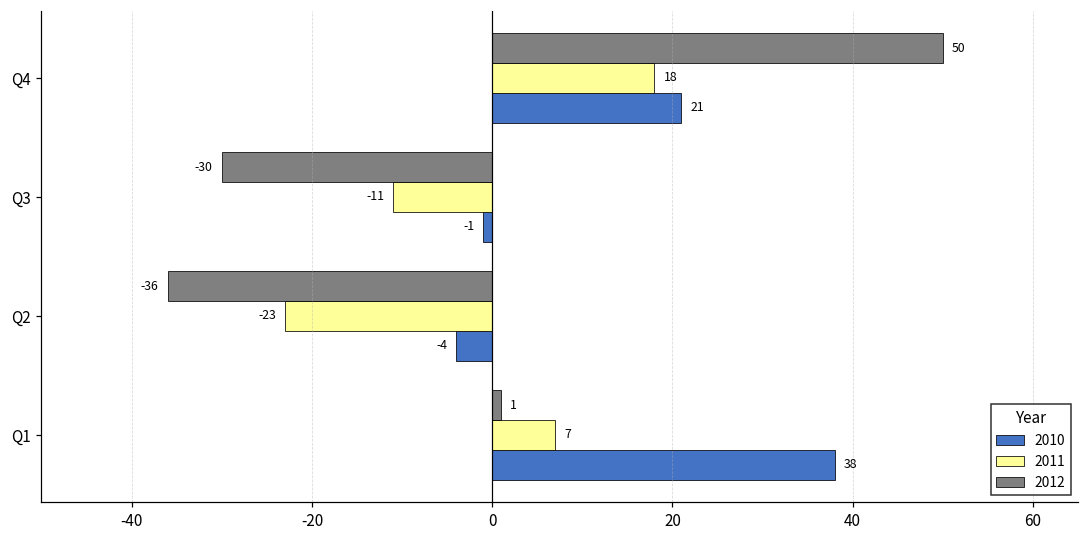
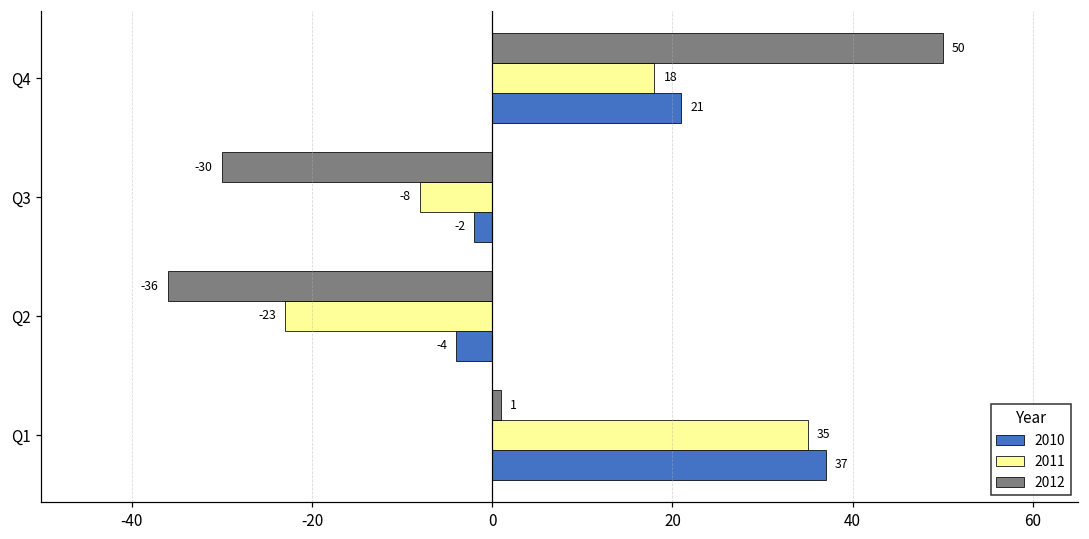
  {
    "2010": {
      "Q4": 21,
-     "Q3": -1,
+     "Q3": -2,
      "Q2": -4,
-     "Q1": 38
+     "Q1": 37
    },
    "2011": {
      "Q4": 18,
-     "Q3": -11,
+     "Q3": -8,
      "Q2": -23,
-     "Q1": 7
+     "Q1": 35
    },
    "2012": {
      "Q4": 50,
      "Q3": -30,
      "Q2": -36,
      "Q1": 1
    }
  }
